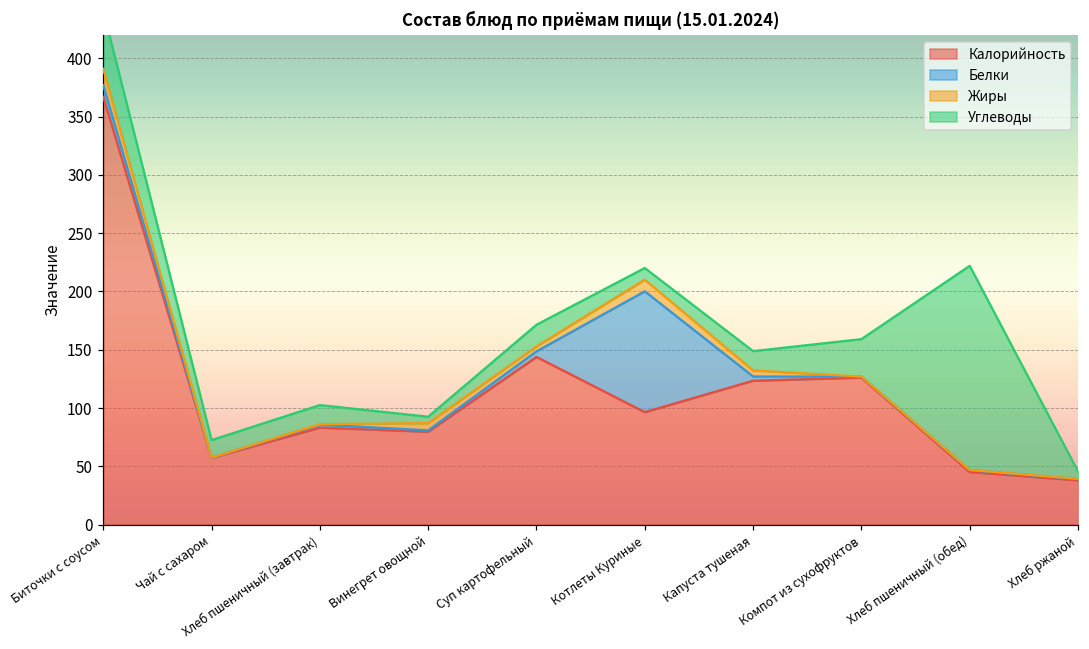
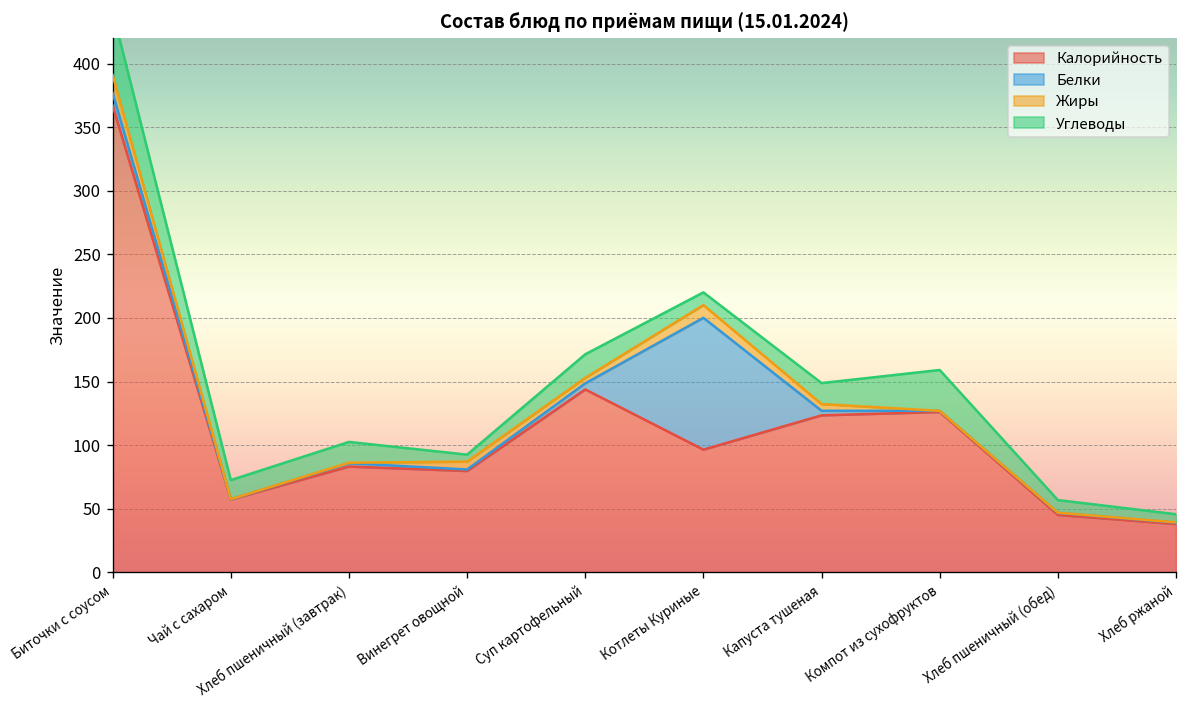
  {
    "Калорийность": {
      "Биточки с соусом": 367,
      "Хлеб пшеничный (завтрак)": 83,
      "Суп картофельный": 144,
      "Котлеты Куриные": 96,
      "Капуста тушеная": 123
    },
    "Белки": {
      "Биточки с соусом": 10,
      "Суп картофельный": 5,
      "Котлеты Куриные": 104,
      "Капуста тушеная": 4
    },
    "Жиры": {
      "Биточки с соусом": 14,
      "Винегрет овощной": 6,
      "Суп картофельный": 4,
      "Котлеты Куриные": 10,
      "Капуста тушеная": 5
    },
    "Углеводы": {
      "Чай с сахаром": 15,
      "Хлеб пшеничный (завтрак)": 16,
      "Винегрет овощной": 5,
      "Суп картофельный": 19,
      "Котлеты Куриные": 10,
      "Капуста тушеная": 17,
      "Компот из сухофруктов": 32,
-     "Хлеб пшеничный (обед)": 175,
+     "Хлеб пшеничный (обед)": 10,
      "Хлеб ржаной": 6
    }
  }
